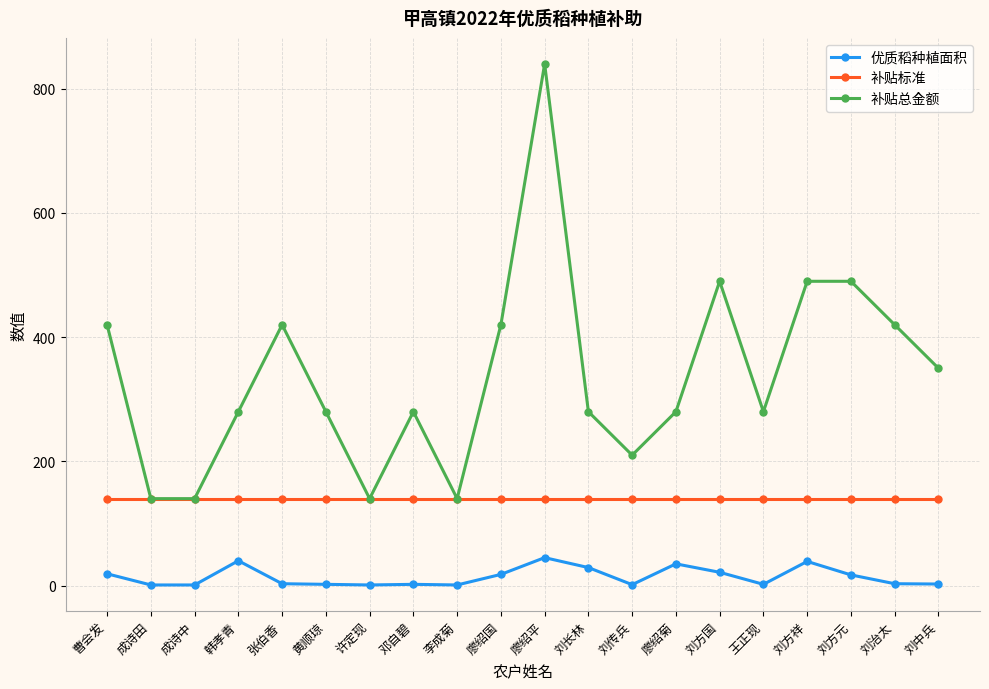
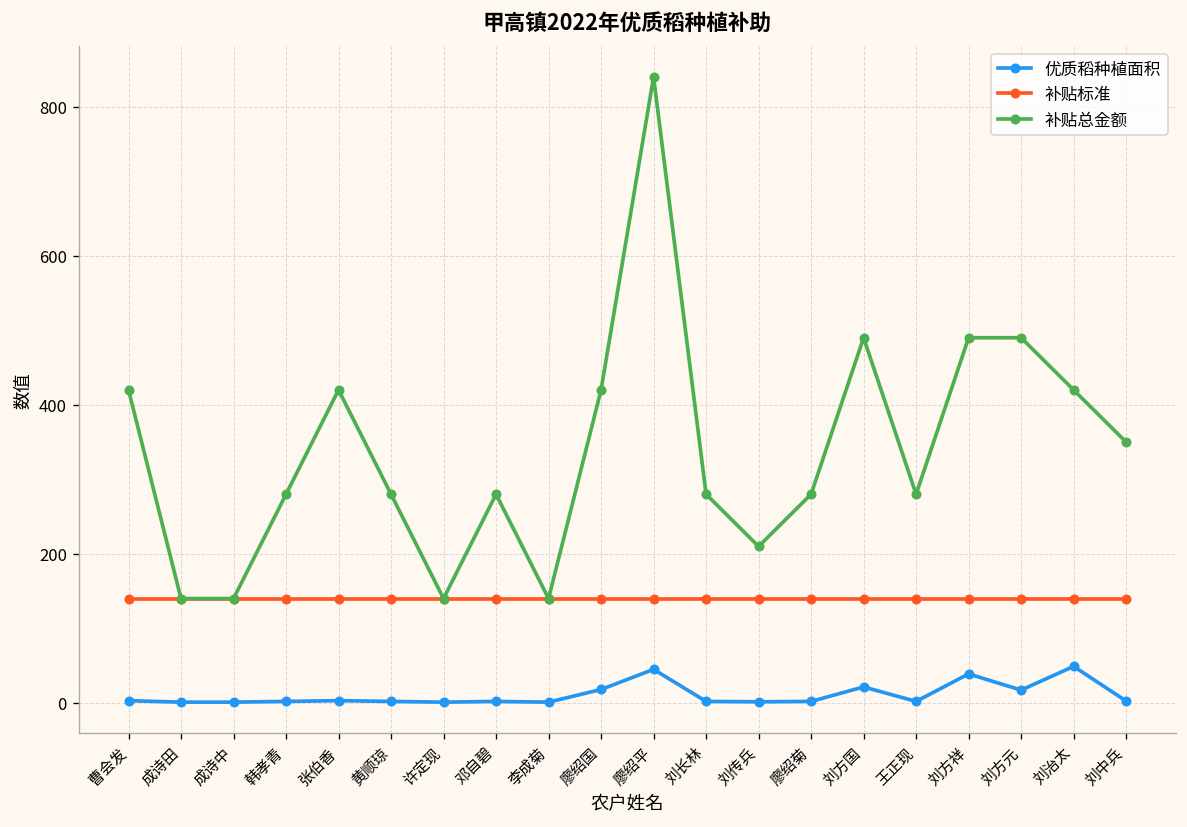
  {
    "优质稻种植面积": {
-     "曹会发": 20,
+     "曹会发": 0,
      "成诗田": 0,
      "成诗中": 0,
-     "韩孝青": 40,
+     "韩孝青": 0,
      "张伯香": 0,
      "黄顺琼": 0,
      "许定现": 0,
      "邓自碧": 0,
      "李成菊": 0,
      "廖绍国": 20,
      "廖绍平": 50,
-     "刘长林": 30,
+     "刘长林": 0,
      "刘传兵": 0,
-     "廖绍菊": 40,
+     "廖绍菊": 0,
      "刘方国": 20,
      "王正现": 0,
      "刘方祥": 40,
      "刘方元": 20,
-     "刘治太": 0,
+     "刘治太": 50,
      "刘中兵": 0
    },
    "补贴标准": {
      "曹会发": 140,
      "韩孝青": 140,
      "张伯香": 140,
      "黄顺琼": 140,
      "邓自碧": 140,
      "廖绍国": 140,
      "廖绍平": 140,
      "刘长林": 140,
      "刘传兵": 140,
      "廖绍菊": 140,
      "刘方国": 140,
      "王正现": 140,
      "刘方祥": 140,
      "刘方元": 140,
      "刘治太": 140,
      "刘中兵": 140
    },
    "补贴总金额": {
      "曹会发": 420,
      "韩孝青": 280,
      "张伯香": 420,
      "黄顺琼": 280,
      "邓自碧": 280,
      "廖绍国": 420,
      "廖绍平": 840,
      "刘长林": 280,
      "刘传兵": 210,
      "廖绍菊": 280,
      "刘方国": 490,
      "王正现": 280,
      "刘方祥": 490,
      "刘方元": 490,
      "刘治太": 420,
      "刘中兵": 350
    }
  }
